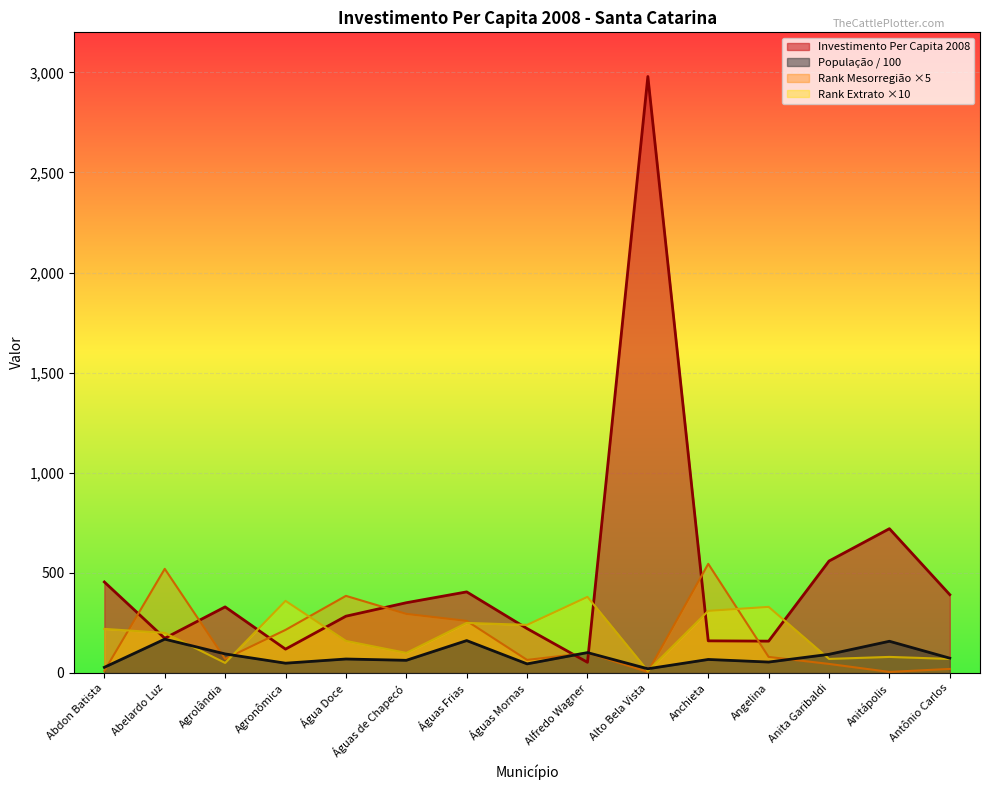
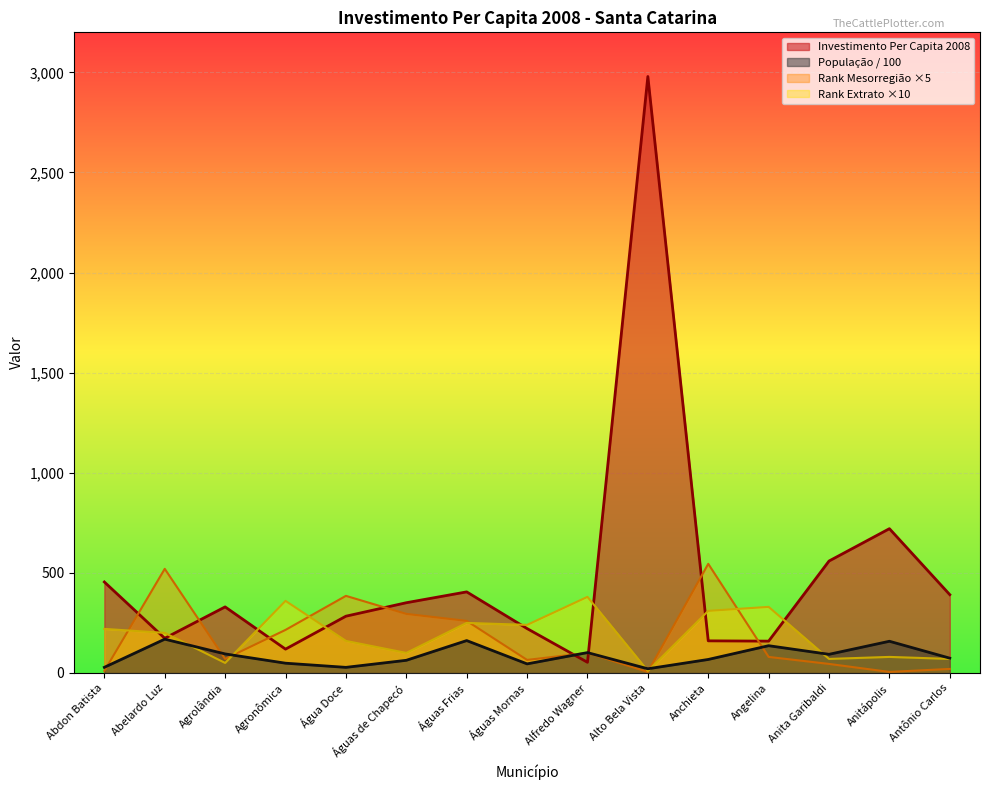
  {
    "Investimento Per Capita 2008": {
      "Abdon Batista": "450",
      "Agrolândia": "330",
      "Agronômica": "120",
      "Água Doce": "280",
      "Águas de Chapecó": "350",
      "Águas Frias": "400",
      "Águas Mornas": "220",
      "Alfredo Wagner": "50",
      "Alto Bela Vista": "2,980",
      "Anchieta": "160",
      "Angelina": "160",
      "Anita Garibaldi": "560",
      "Anitápolis": "720",
      "Antônio Carlos": "390"
    },
    "População / 100": {
      "Abdon Batista": "30",
      "Agrolândia": "90",
      "Agronômica": "50",
-     "Água Doce": "70",
+     "Água Doce": "30",
      "Águas de Chapecó": "60",
      "Águas Frias": "160",
      "Águas Mornas": "50",
      "Anchieta": "70",
-     "Angelina": "50",
+     "Angelina": "140",
      "Anita Garibaldi": "90",
      "Anitápolis": "160"
    }
  }
